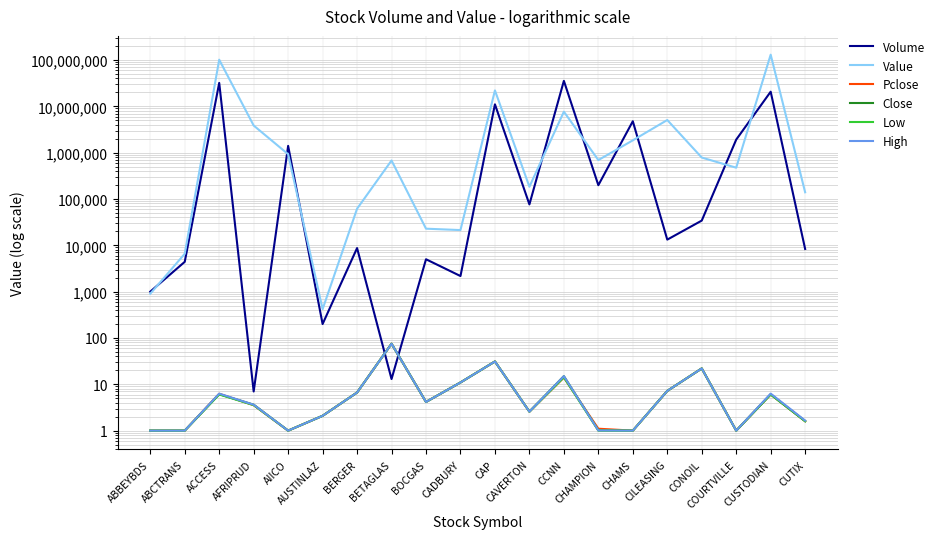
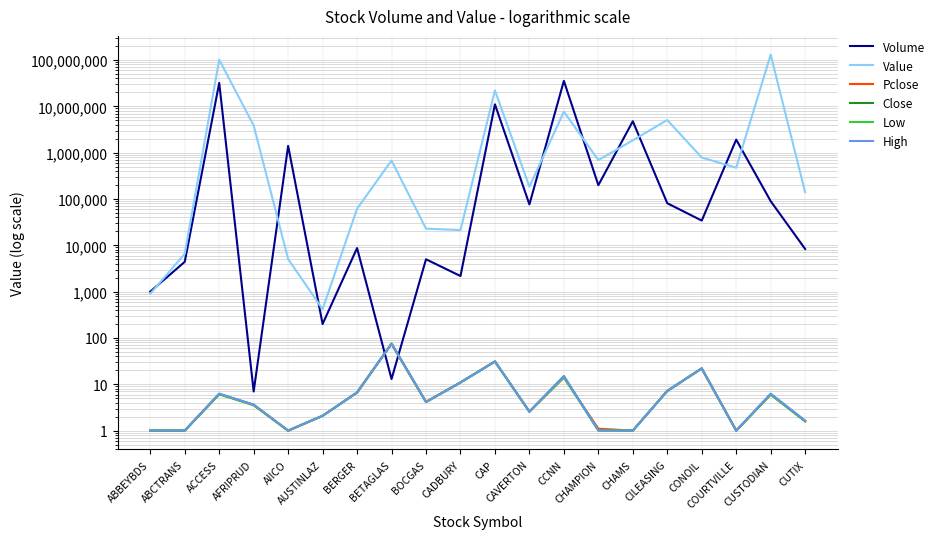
  {
    "Volume": {
      "ABCTRANS": "4,000",
      "ACCESS": "30,000,000",
      "AFRIPRUD": "7",
      "AIICO": "1,400,000",
      "AUSTINLAZ": "200",
      "BERGER": "9,000",
      "BETAGLAS": "13",
      "BOCGAS": "5,000",
      "CADBURY": "2,000",
      "CAP": "11,000,000",
      "CAVERTON": "80,000",
      "CCNN": "40,000,000",
      "CHAMPION": "200,000",
      "CHAMS": "5,000,000",
-     "CILEASING": "13,000",
+     "CILEASING": "80,000",
      "CONOIL": "30,000",
      "COURTVILLE": "1,900,000",
-     "CUSTODIAN": "20,000,000",
+     "CUSTODIAN": "90,000",
      "CUTIX": "8,000"
    },
    "Value": {
      "ABCTRANS": "7,000",
      "ACCESS": "100,000,000",
      "AFRIPRUD": "4,000,000",
-     "AIICO": "900,000",
+     "AIICO": "5,000",
      "AUSTINLAZ": "400",
      "BERGER": "60,000",
      "BETAGLAS": "700,000",
      "BOCGAS": "20,000",
      "CADBURY": "20,000",
      "CAP": "20,000,000",
      "CAVERTON": "180,000",
      "CCNN": "8,000,000",
      "CHAMPION": "700,000",
      "CHAMS": "1,800,000",
      "CILEASING": "5,000,000",
      "CONOIL": "800,000",
      "COURTVILLE": "500,000",
      "CUSTODIAN": "130,000,000",
      "CUTIX": "140,000"
    }
  }
